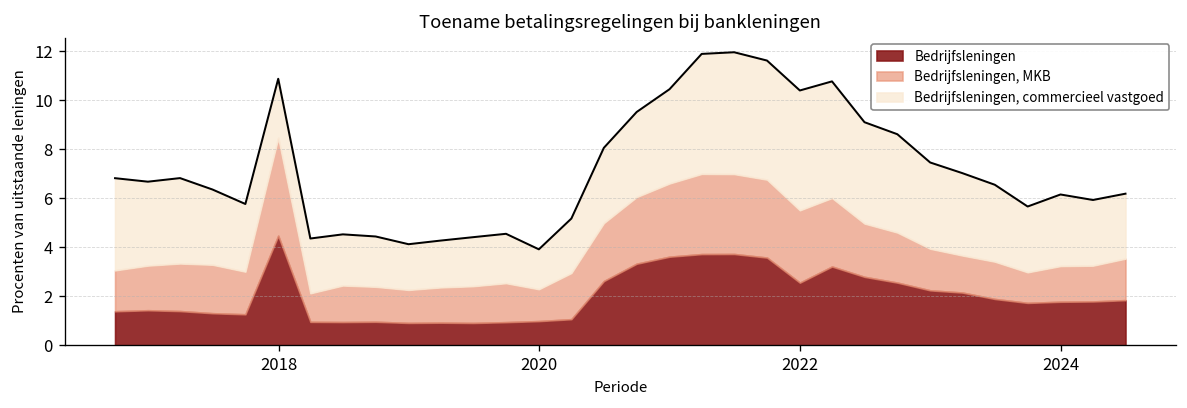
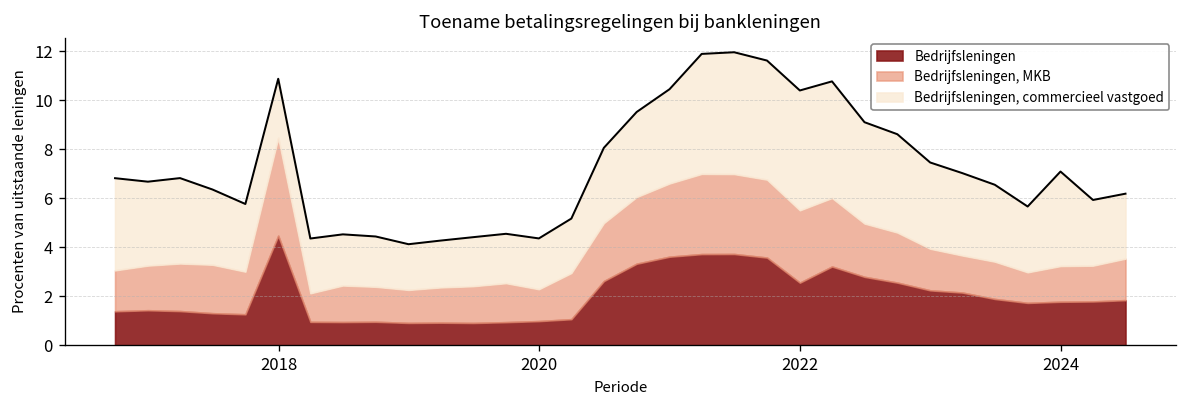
  {
    "Bedrijfsleningen": {
      "2018": 4.5,
      "2020": 1.0,
      "2022": 2.6,
      "2024": 1.8
    },
    "Bedrijfsleningen, MKB": {
      "2018": 4.0,
      "2020": 1.3,
      "2022": 3.0,
      "2024": 1.5
    },
    "Bedrijfsleningen, commercieel vastgoed": {
      "2018": 2.4,
-     "2020": 1.6,
+     "2020": 2.1,
      "2022": 4.9,
-     "2024": 2.9
+     "2024": 3.9
    }
  }
